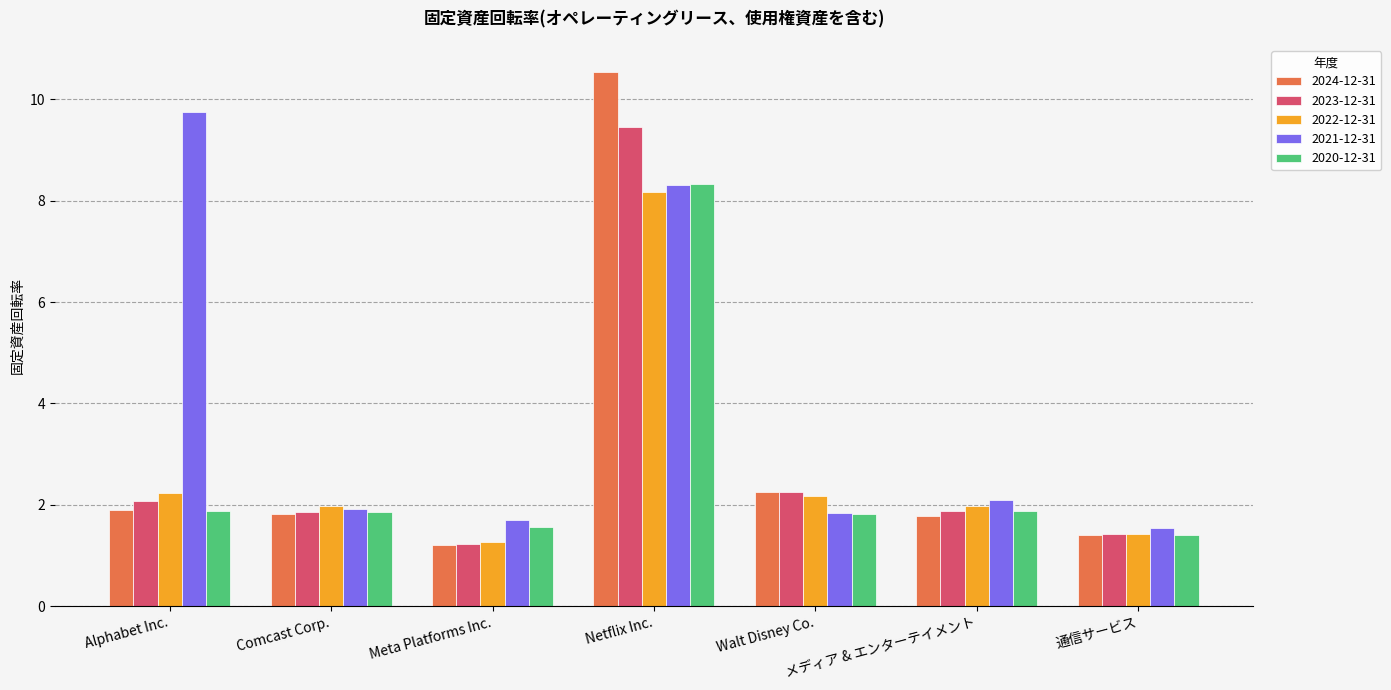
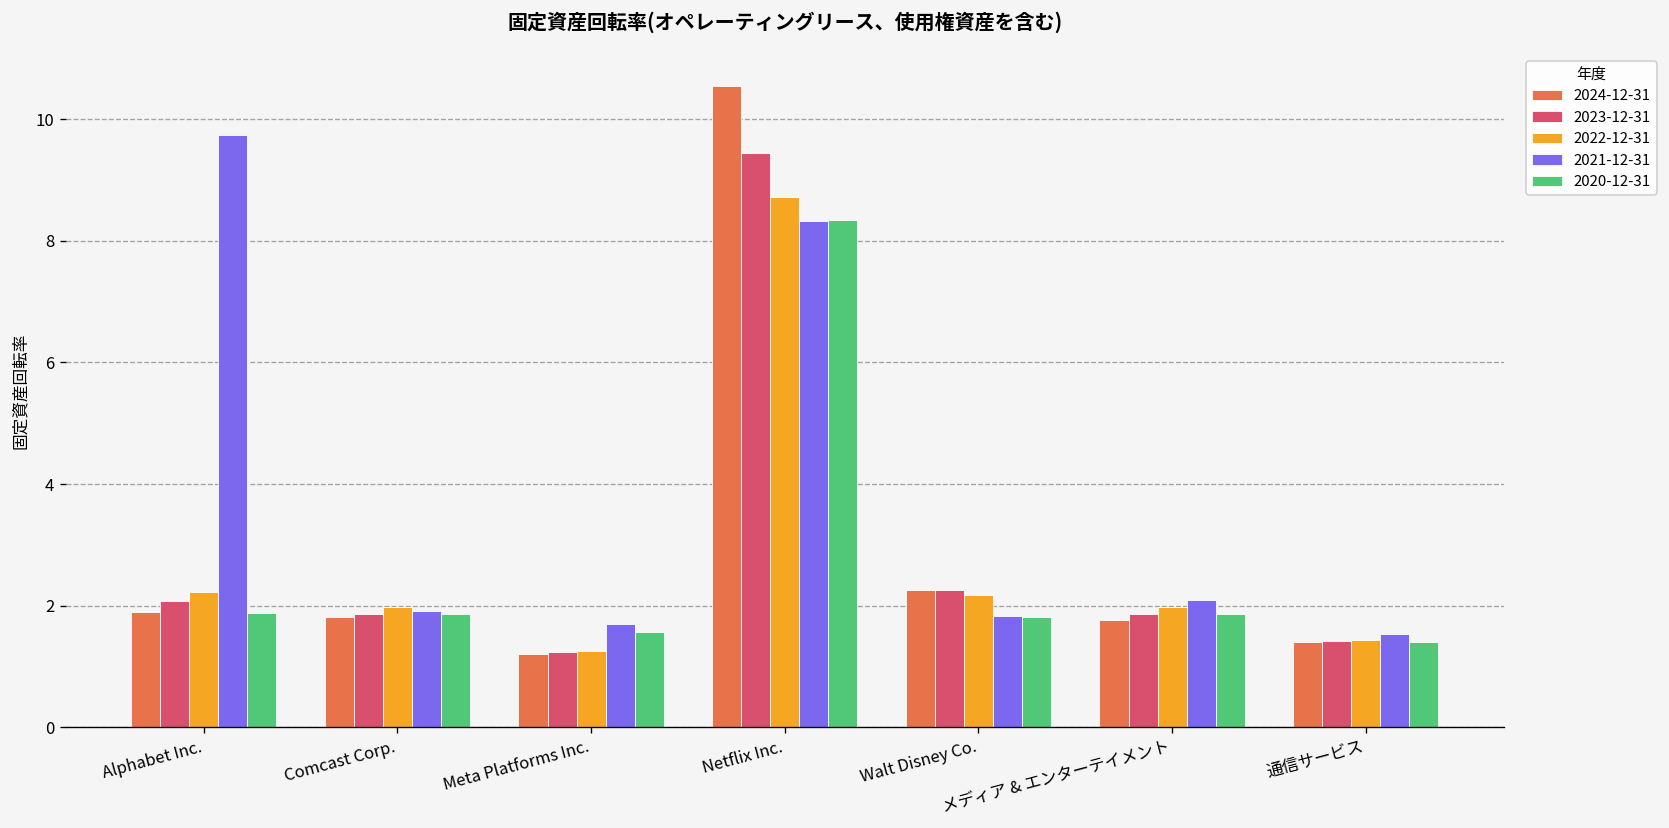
  {
    "2022-12-31": {
      "Alphabet Inc.": 2.2,
      "Comcast Corp.": 2.0,
      "Meta Platforms Inc.": 1.3,
-     "Netflix Inc.": 8.2,
+     "Netflix Inc.": 8.7,
      "Walt Disney Co.": 2.2,
      "メディア & エンターテイメント": 2.0,
      "通信サービス": 1.4
    },
    "2021-12-31": {
      "Alphabet Inc.": 9.8,
      "Comcast Corp.": 1.9,
      "Meta Platforms Inc.": 1.7,
      "Netflix Inc.": 8.3,
      "Walt Disney Co.": 1.8,
      "メディア & エンターテイメント": 2.1,
      "通信サービス": 1.5
    },
    "2020-12-31": {
      "Alphabet Inc.": 1.9,
      "Comcast Corp.": 1.9,
      "Meta Platforms Inc.": 1.6,
      "Netflix Inc.": 8.3,
      "Walt Disney Co.": 1.8,
      "メディア & エンターテイメント": 1.9,
      "通信サービス": 1.4
    }
  }
